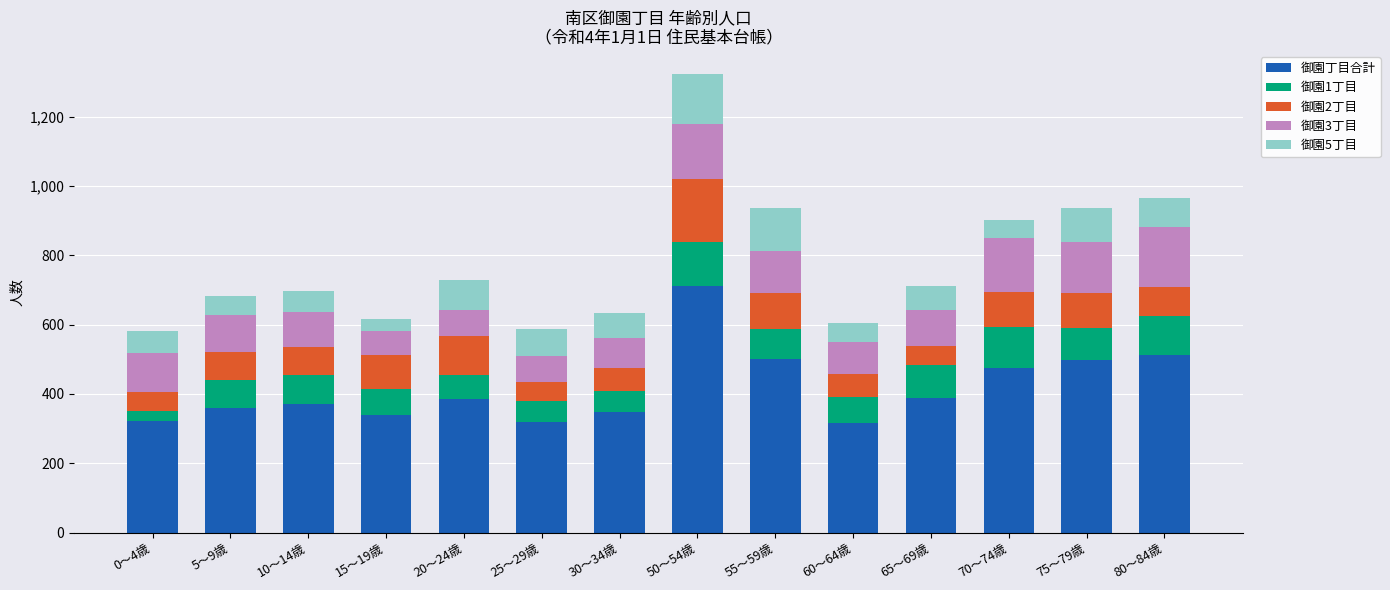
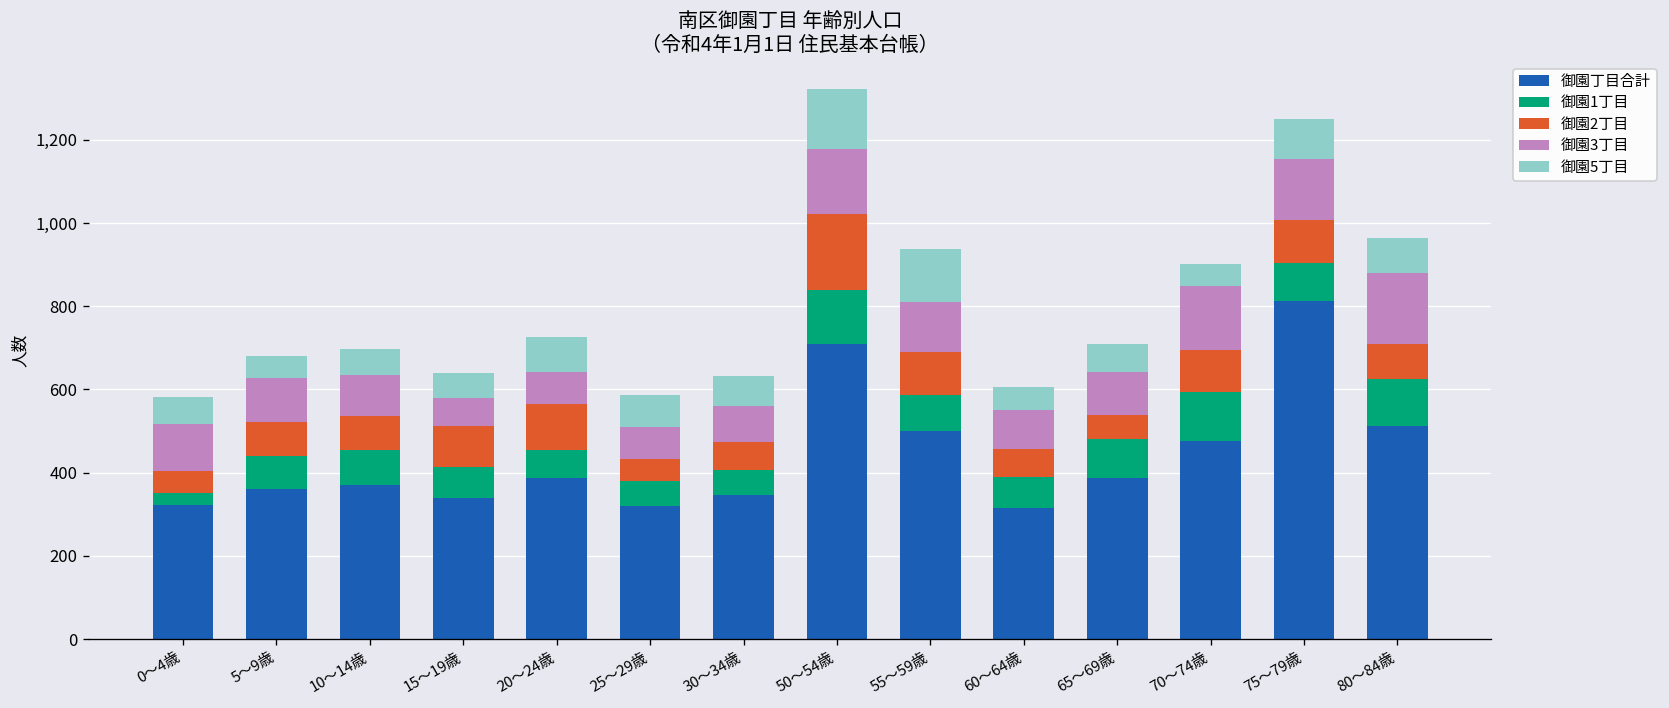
  {
    "御園丁目合計": {
      "0～4歳": 320,
      "5～9歳": 360,
      "10～14歳": 370,
      "15～19歳": 340,
      "20～24歳": 390,
      "25～29歳": 320,
      "30～34歳": 350,
      "50～54歳": 710,
      "55～59歳": 500,
      "60～64歳": 320,
      "65～69歳": 390,
      "70～74歳": 480,
-     "75～79歳": 500,
+     "75～79歳": 810,
      "80～84歳": 510
    },
    "御園1丁目": {
      "0～4歳": 30,
      "5～9歳": 80,
      "10～14歳": 80,
      "15～19歳": 70,
      "20～24歳": 70,
      "25～29歳": 60,
      "30～34歳": 60,
      "50～54歳": 130,
      "55～59歳": 90,
      "60～64歳": 80,
      "65～69歳": 90,
      "70～74歳": 120,
      "75～79歳": 90,
      "80～84歳": 110
    },
    "御園2丁目": {
      "0～4歳": 50,
      "5～9歳": 80,
      "10～14歳": 80,
      "15～19歳": 100,
      "20～24歳": 110,
      "25～29歳": 50,
      "30～34歳": 70,
      "50～54歳": 180,
      "55～59歳": 100,
      "60～64歳": 70,
      "65～69歳": 60,
      "70～74歳": 100,
      "75～79歳": 100,
      "80～84歳": 90
    },
    "御園3丁目": {
      "0～4歳": 110,
      "5～9歳": 110,
      "10～14歳": 100,
      "15～19歳": 70,
      "20～24歳": 80,
      "25～29歳": 80,
      "30～34歳": 90,
      "50～54歳": 160,
      "55～59歳": 120,
      "60～64歳": 100,
      "65～69歳": 110,
      "70～74歳": 160,
      "75～79歳": 150,
      "80～84歳": 170
    },
    "御園5丁目": {
      "0～4歳": 70,
      "5～9歳": 50,
      "10～14歳": 60,
-     "15～19歳": 40,
+     "15～19歳": 60,
      "20～24歳": 90,
      "25～29歳": 80,
      "30～34歳": 70,
      "50～54歳": 140,
      "55～59歳": 130,
      "60～64歳": 50,
      "65～69歳": 70,
      "70～74歳": 50,
      "75～79歳": 100,
      "80～84歳": 80
    }
  }
